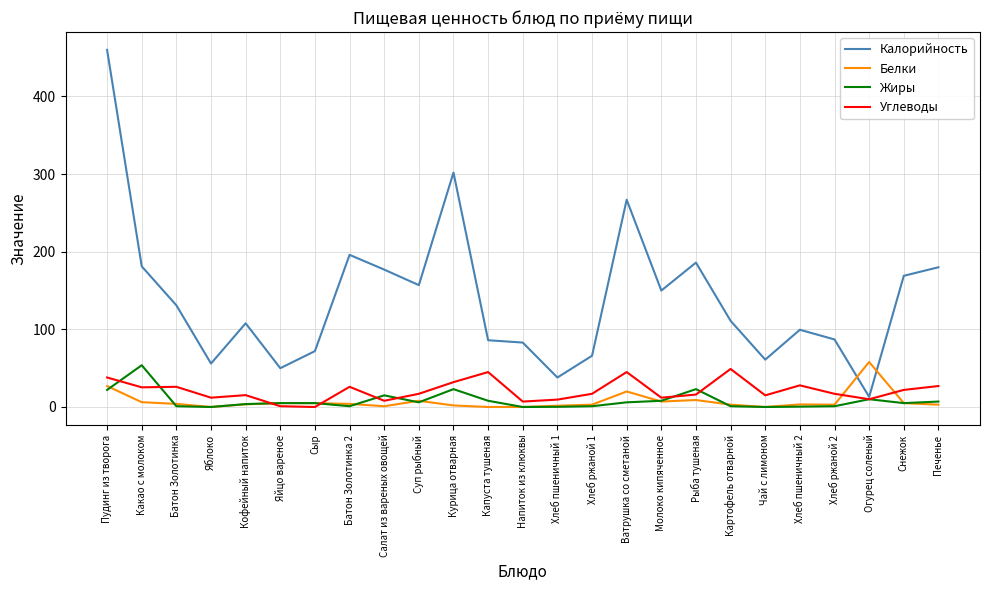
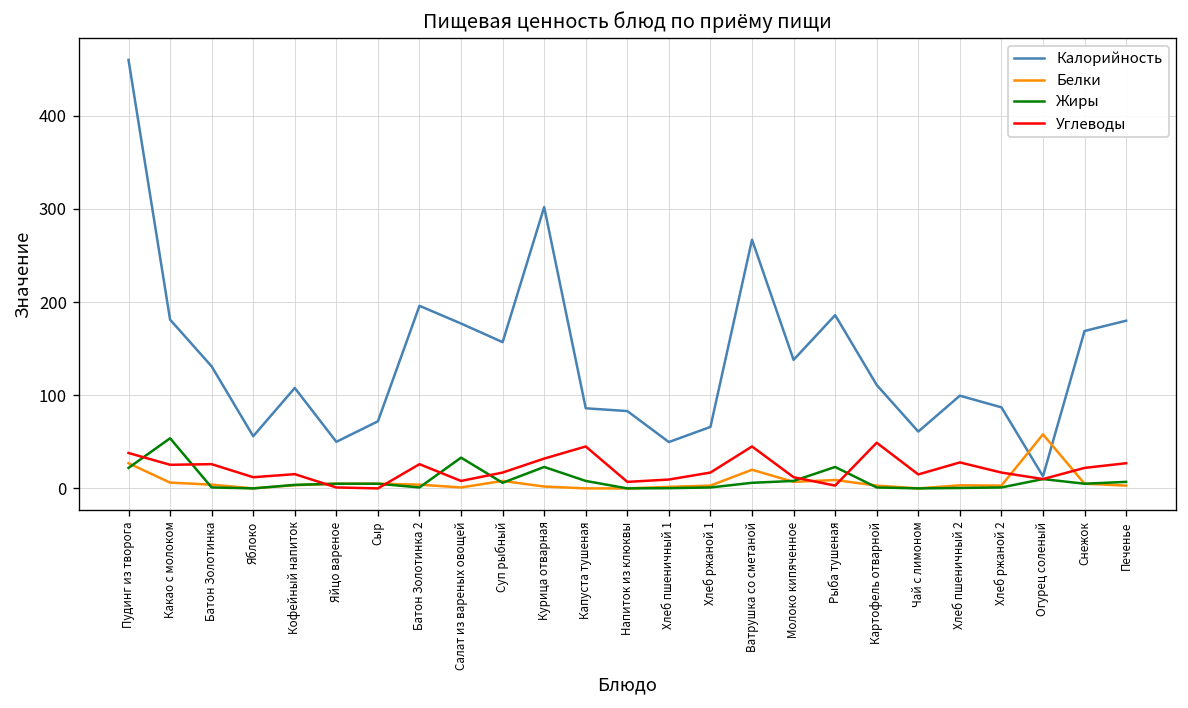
  {
    "Калорийность": {
      "Пудинг из творога": 460,
      "Какао с молоком": 180,
      "Батон Золотинка": 130,
      "Яблоко": 60,
      "Кофейный напиток": 110,
      "Яйцо вареное": 50,
      "Сыр": 70,
      "Батон Золотинка 2": 200,
      "Салат из вареных овощей": 180,
      "Суп рыбный": 160,
      "Курица отварная": 300,
      "Капуста тушеная": 90,
      "Напиток из клюквы": 80,
-     "Хлеб пшеничный 1": 40,
+     "Хлеб пшеничный 1": 50,
      "Хлеб ржаной 1": 70,
      "Ватрушка со сметаной": 270,
-     "Молоко кипяченное": 150,
+     "Молоко кипяченное": 140,
      "Рыба тушеная": 190,
      "Картофель отварной": 110,
      "Чай с лимоном": 60,
      "Хлеб пшеничный 2": 100,
      "Хлеб ржаной 2": 90,
      "Снежок": 170,
      "Печенье": 180
    },
    "Белки": {
      "Пудинг из творога": 30,
      "Какао с молоком": 10,
      "Салат из вареных овощей": 0,
      "Курица отварная": 0,
      "Капуста тушеная": 0,
      "Ватрушка со сметаной": 20,
      "Рыба тушеная": 10,
      "Огурец соленый": 60,
      "Печенье": 0
    },
    "Жиры": {
      "Пудинг из творога": 20,
      "Какао с молоком": 50,
-     "Салат из вареных овощей": 20,
+     "Салат из вареных овощей": 30,
      "Курица отварная": 20,
      "Капуста тушеная": 10,
      "Ватрушка со сметаной": 10,
      "Рыба тушеная": 20,
      "Печенье": 10
    },
    "Углеводы": {
      "Пудинг из творога": 40,
      "Какао с молоком": 30,
      "Батон Золотинка": 30,
      "Яблоко": 10,
      "Кофейный напиток": 20,
      "Яйцо вареное": 0,
      "Сыр": 0,
      "Батон Золотинка 2": 30,
      "Салат из вареных овощей": 10,
      "Суп рыбный": 20,
      "Курица отварная": 30,
      "Капуста тушеная": 50,
      "Напиток из клюквы": 10,
      "Хлеб пшеничный 1": 10,
      "Хлеб ржаной 1": 20,
      "Ватрушка со сметаной": 50,
      "Молоко кипяченное": 10,
-     "Рыба тушеная": 20,
+     "Рыба тушеная": 0,
      "Картофель отварной": 50,
      "Чай с лимоном": 20,
      "Хлеб пшеничный 2": 30,
      "Хлеб ржаной 2": 20,
      "Снежок": 20,
      "Печенье": 30
    }
  }
